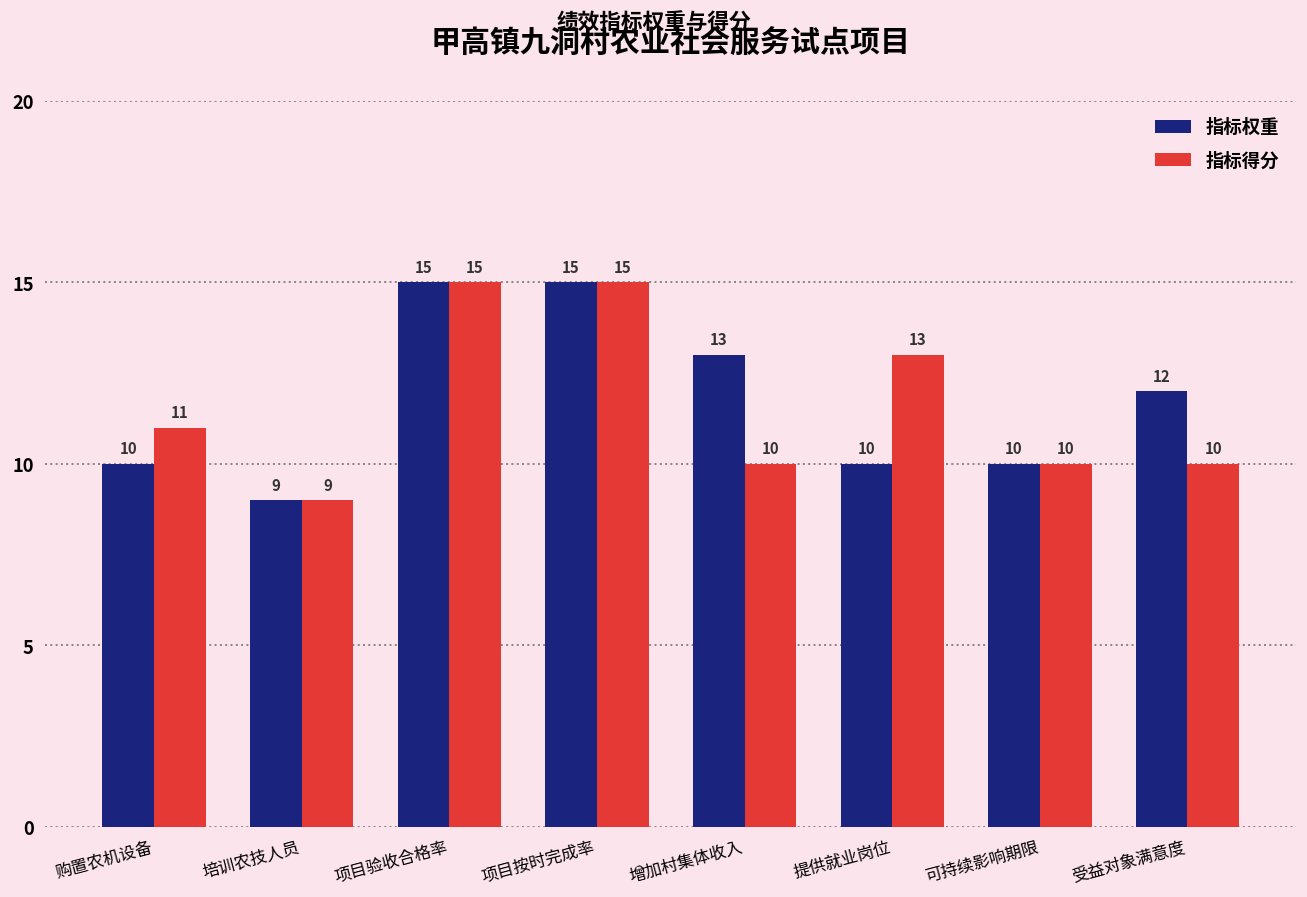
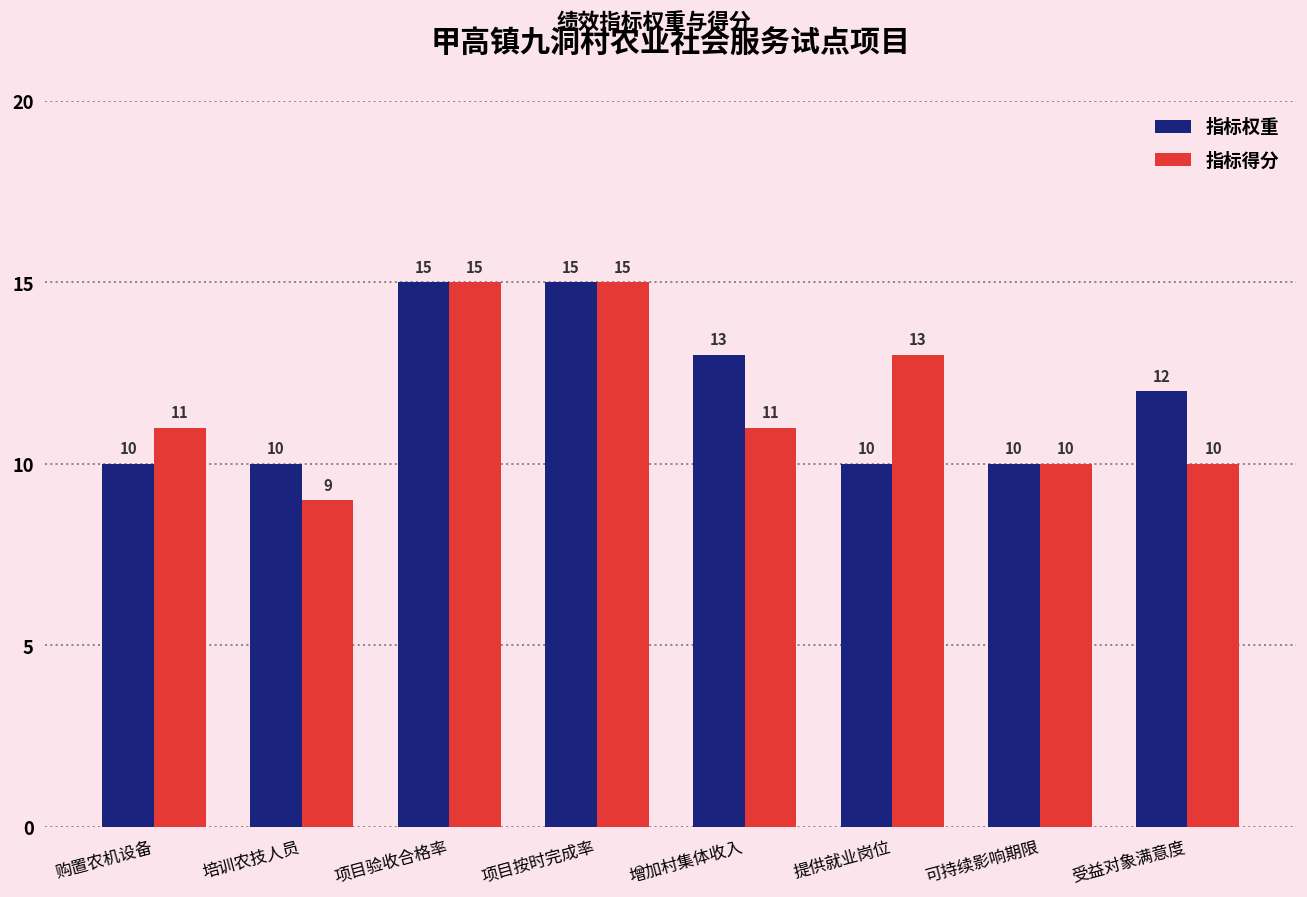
  {
    "指标权重": {
      "购置农机设备": 10,
-     "培训农技人员": 9,
+     "培训农技人员": 10,
      "项目验收合格率": 15,
      "项目按时完成率": 15,
      "增加村集体收入": 13,
      "提供就业岗位": 10,
      "可持续影响期限": 10,
      "受益对象满意度": 12
    },
    "指标得分": {
      "购置农机设备": 11,
      "培训农技人员": 9,
      "项目验收合格率": 15,
      "项目按时完成率": 15,
-     "增加村集体收入": 10,
+     "增加村集体收入": 11,
      "提供就业岗位": 13,
      "可持续影响期限": 10,
      "受益对象满意度": 10
    }
  }
